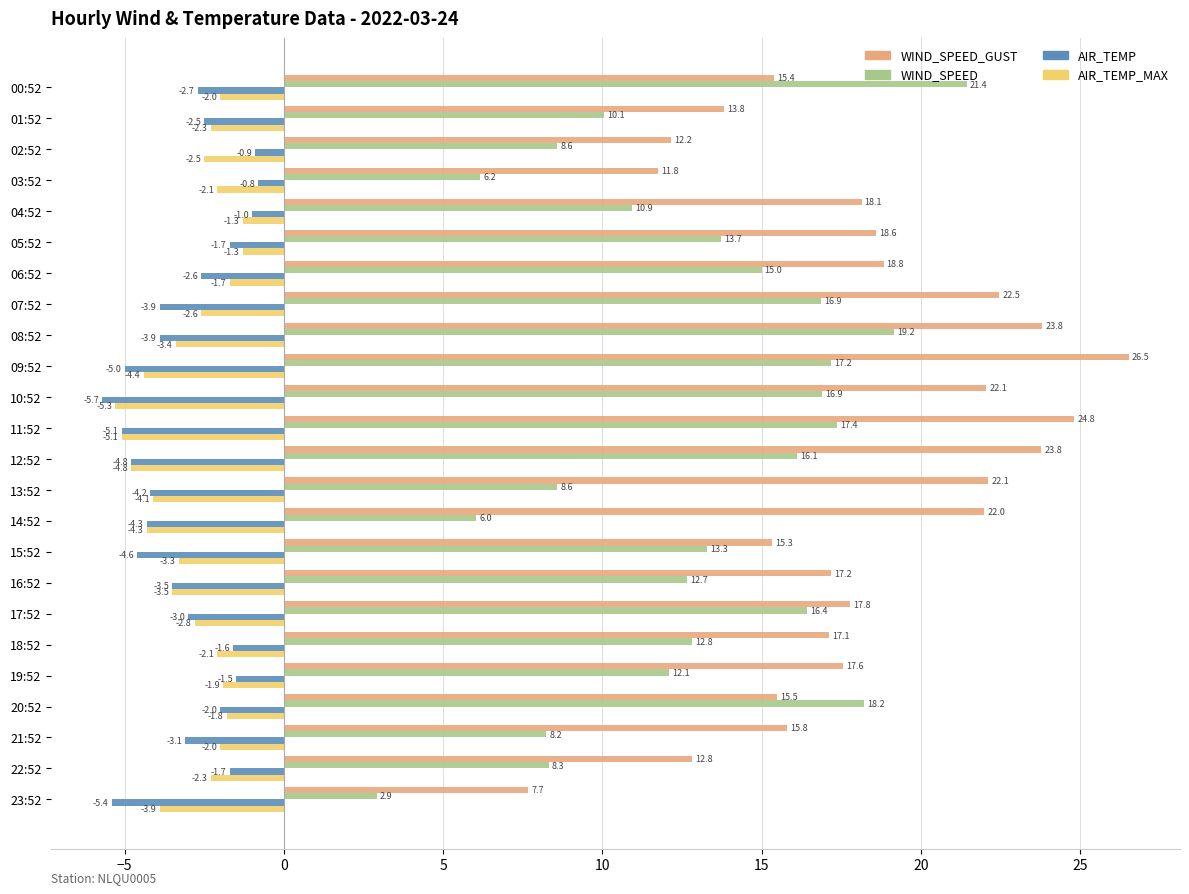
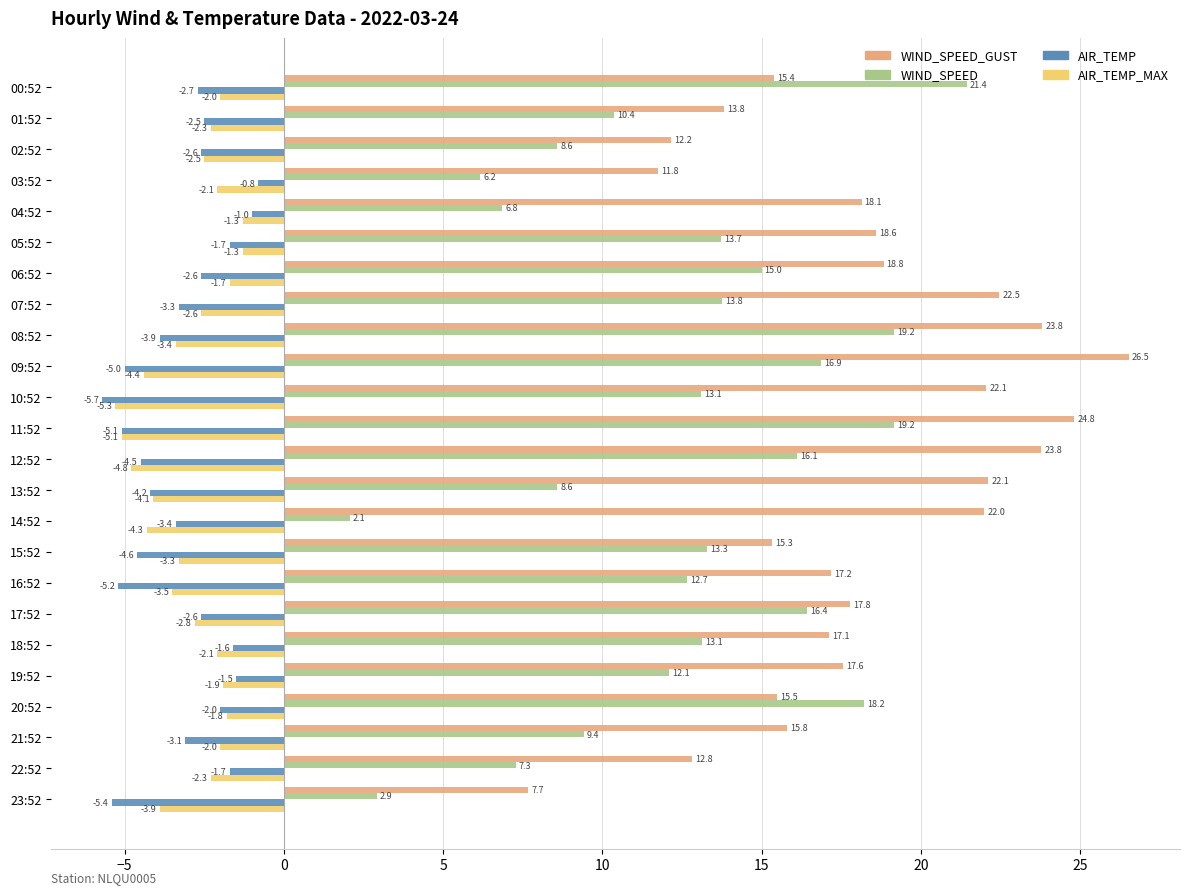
  {
    "WIND_SPEED": {
      "00:52": 21.4,
-     "01:52": 10.1,
+     "01:52": 10.4,
      "02:52": 8.6,
      "03:52": 6.2,
-     "04:52": 10.9,
+     "04:52": 6.8,
      "05:52": 13.7,
      "06:52": 15.0,
-     "07:52": 16.9,
+     "07:52": 13.8,
      "08:52": 19.2,
-     "09:52": 17.2,
-     "10:52": 16.9,
-     "11:52": 17.4,
+     "09:52": 16.9,
+     "10:52": 13.1,
+     "11:52": 19.2,
      "12:52": 16.1,
      "13:52": 8.6,
-     "14:52": 6.0,
+     "14:52": 2.1,
      "15:52": 13.3,
      "16:52": 12.7,
      "17:52": 16.4,
-     "18:52": 12.8,
+     "18:52": 13.1,
      "19:52": 12.1,
      "20:52": 18.2,
-     "21:52": 8.2,
-     "22:52": 8.3,
+     "21:52": 9.4,
+     "22:52": 7.3,
      "23:52": 2.9
    },
    "AIR_TEMP": {
      "00:52": -2.7,
-     "02:52": -0.9,
+     "02:52": -2.6,
      "03:52": -0.8,
      "04:52": -1.0,
      "05:52": -1.7,
      "06:52": -2.6,
-     "07:52": -3.9,
+     "07:52": -3.3,
      "08:52": -3.9,
      "09:52": -5.0,
      "10:52": -5.7,
-     "12:52": -4.8,
-     "14:52": -4.3,
+     "12:52": -4.5,
+     "14:52": -3.4,
      "15:52": -4.6,
-     "16:52": -3.5,
-     "17:52": -3.0,
+     "16:52": -5.2,
+     "17:52": -2.6,
      "18:52": -1.6,
      "19:52": -1.5,
      "21:52": -3.1,
      "22:52": -1.7,
      "23:52": -5.4
    }
  }
